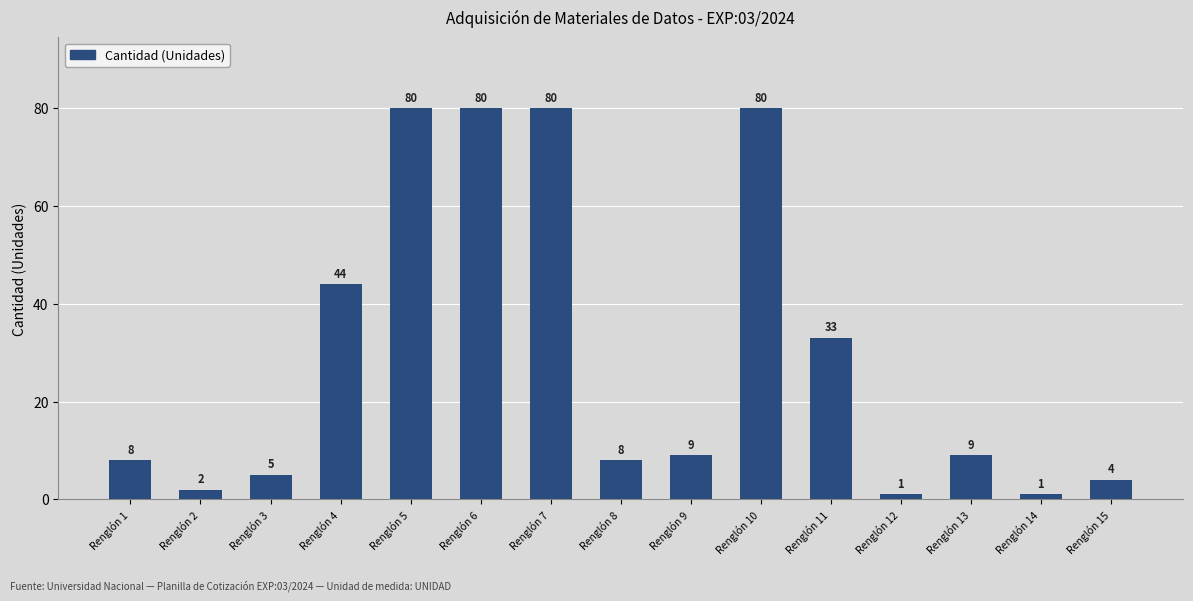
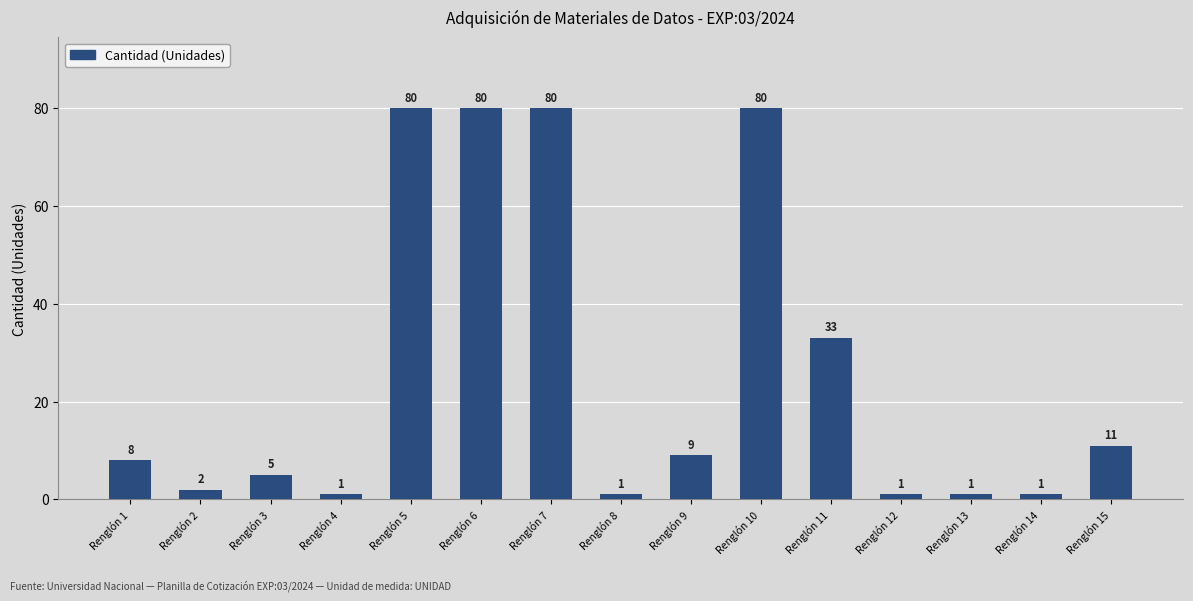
  {
    "Renglón 1": 8,
    "Renglón 2": 2,
    "Renglón 3": 5,
-   "Renglón 4": 44,
+   "Renglón 4": 1,
    "Renglón 5": 80,
    "Renglón 6": 80,
    "Renglón 7": 80,
-   "Renglón 8": 8,
+   "Renglón 8": 1,
    "Renglón 9": 9,
    "Renglón 10": 80,
    "Renglón 11": 33,
    "Renglón 12": 1,
-   "Renglón 13": 9,
+   "Renglón 13": 1,
    "Renglón 14": 1,
-   "Renglón 15": 4
+   "Renglón 15": 11
  }
